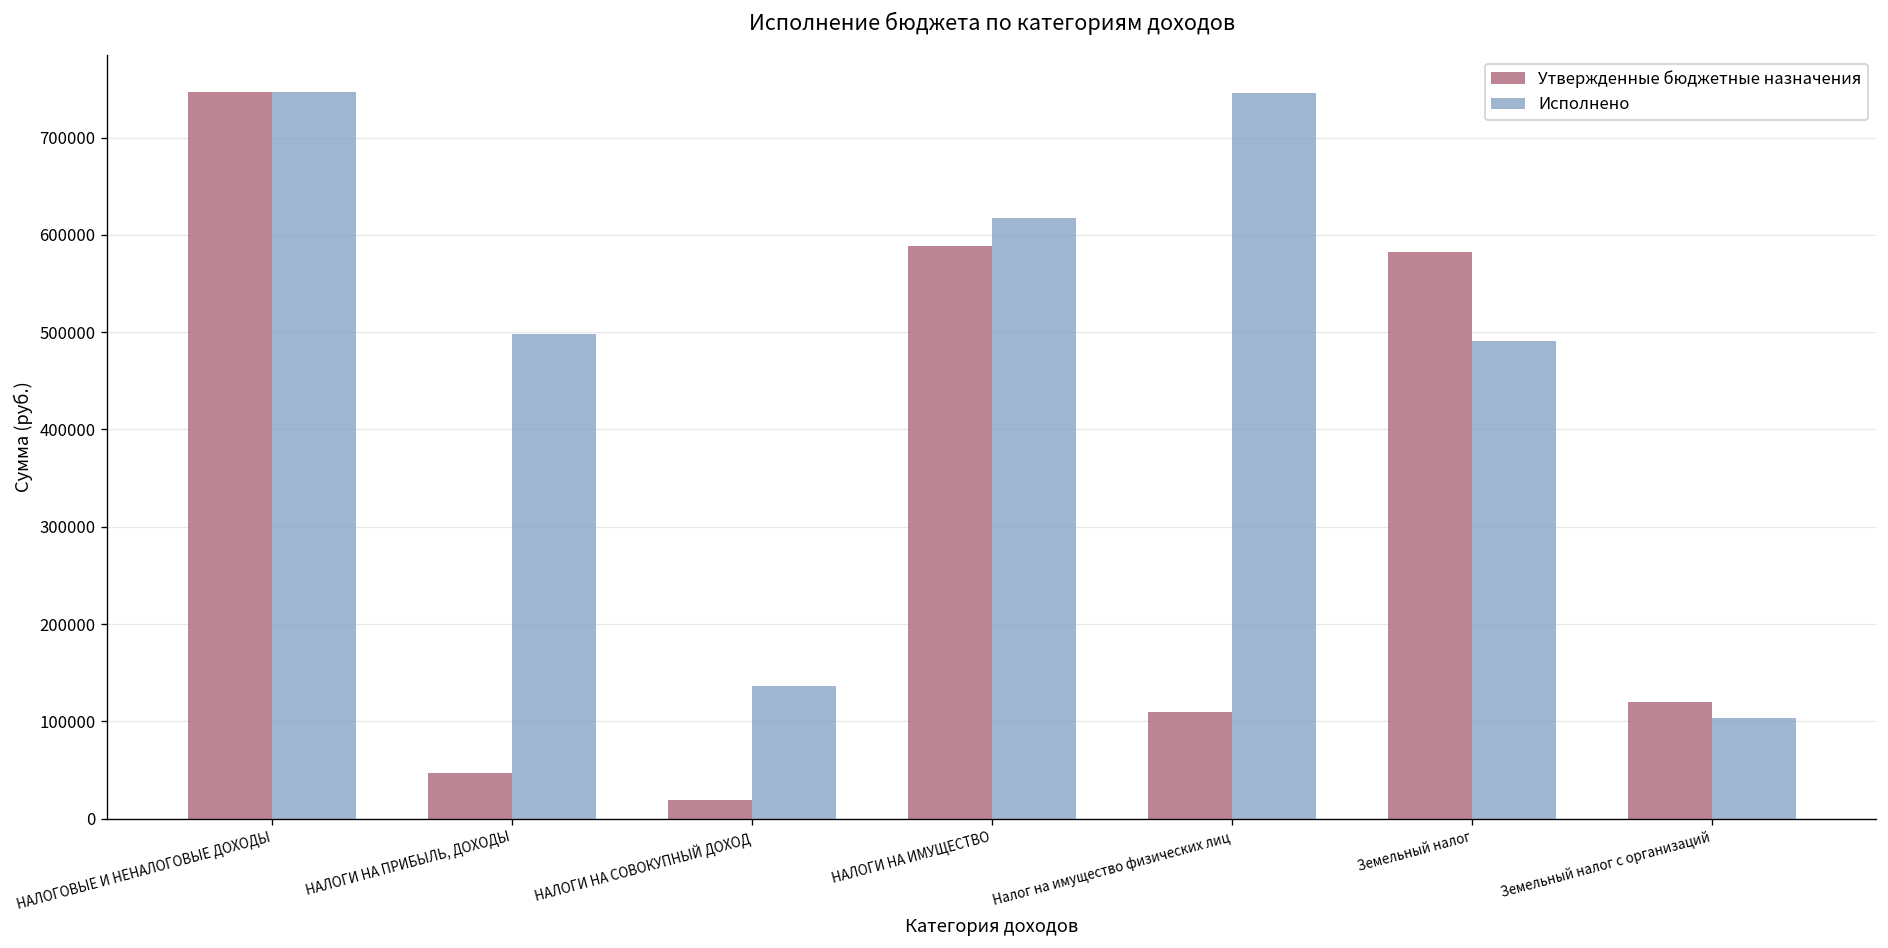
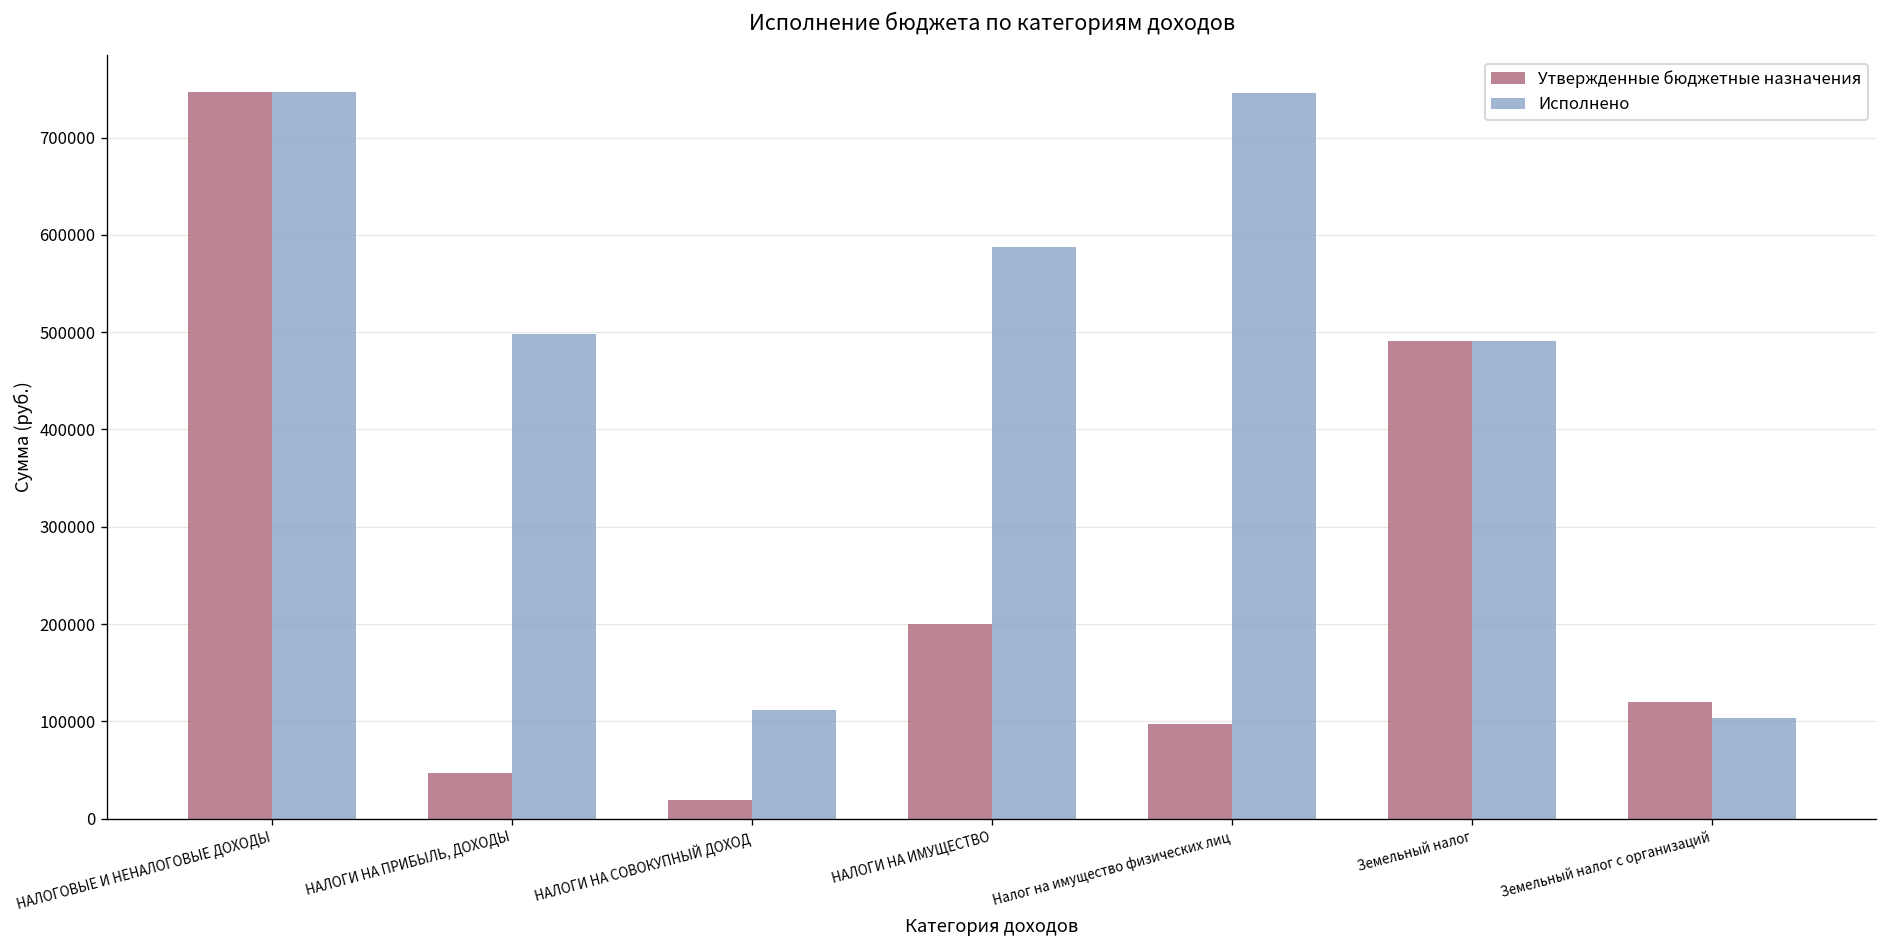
  {
    "Утвержденные бюджетные назначения": {
      "НАЛОГОВЫЕ И НЕНАЛОГОВЫЕ ДОХОДЫ": 750000,
      "НАЛОГИ НА ПРИБЫЛЬ, ДОХОДЫ": 50000,
      "НАЛОГИ НА СОВОКУПНЫЙ ДОХОД": 20000,
-     "НАЛОГИ НА ИМУЩЕСТВО": 590000,
-     "Налог на имущество физических лиц": 110000,
-     "Земельный налог": 580000,
+     "НАЛОГИ НА ИМУЩЕСТВО": 200000,
+     "Налог на имущество физических лиц": 100000,
+     "Земельный налог": 490000,
      "Земельный налог с организаций": 120000
    },
    "Исполнено": {
      "НАЛОГОВЫЕ И НЕНАЛОГОВЫЕ ДОХОДЫ": 750000,
      "НАЛОГИ НА ПРИБЫЛЬ, ДОХОДЫ": 500000,
-     "НАЛОГИ НА СОВОКУПНЫЙ ДОХОД": 140000,
-     "НАЛОГИ НА ИМУЩЕСТВО": 620000,
+     "НАЛОГИ НА СОВОКУПНЫЙ ДОХОД": 110000,
+     "НАЛОГИ НА ИМУЩЕСТВО": 590000,
      "Налог на имущество физических лиц": 750000,
      "Земельный налог": 490000,
      "Земельный налог с организаций": 100000
    }
  }
